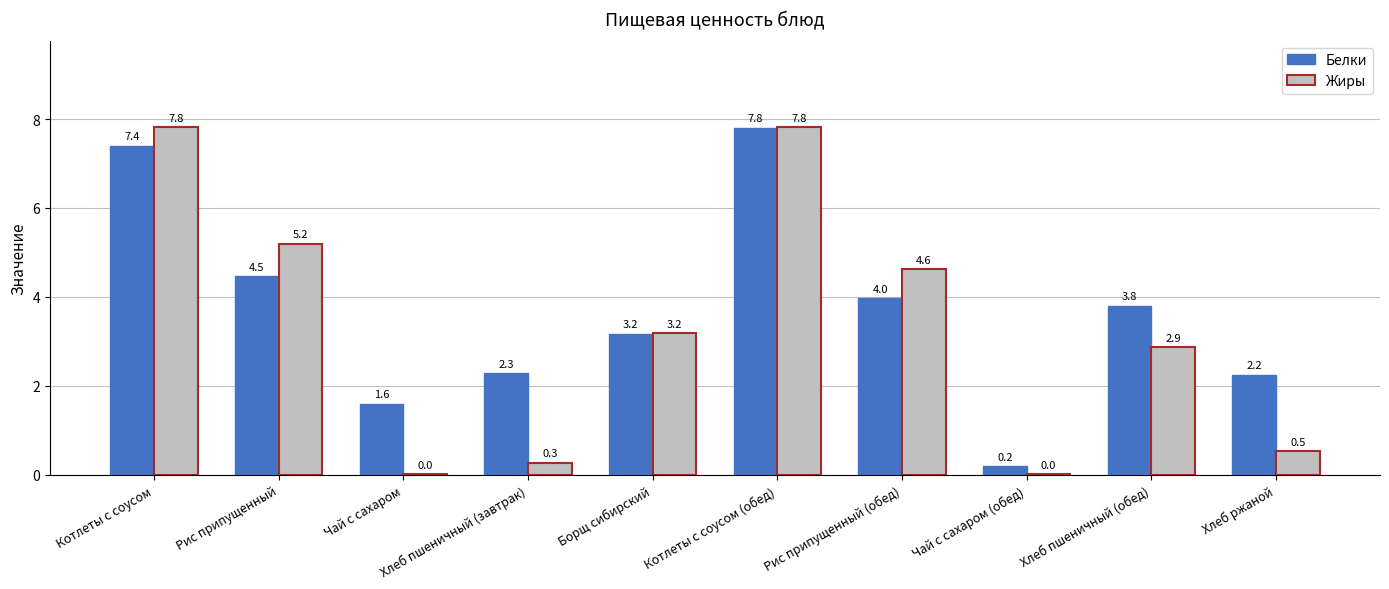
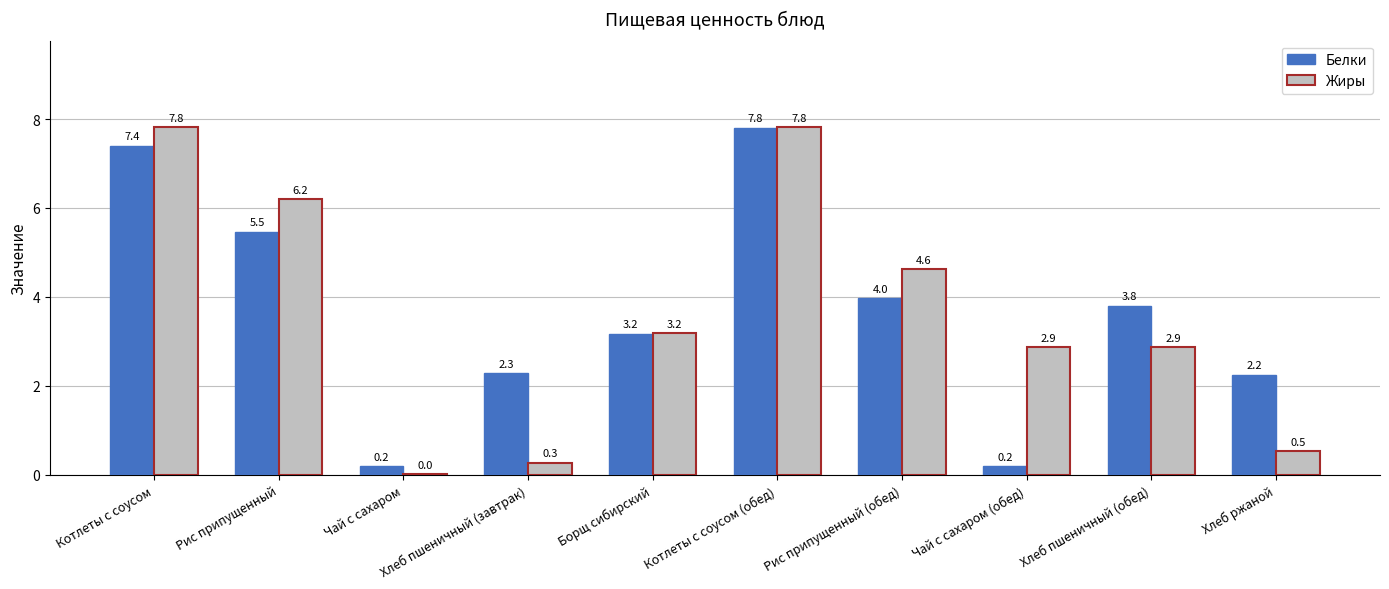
  {
    "Белки": {
      "Котлеты с соусом": 7.4,
-     "Рис припущенный": 4.5,
-     "Чай с сахаром": 1.6,
+     "Рис припущенный": 5.5,
+     "Чай с сахаром": 0.2,
      "Хлеб пшеничный (завтрак)": 2.3,
      "Борщ сибирский": 3.2,
      "Котлеты с соусом (обед)": 7.8,
      "Рис припущенный (обед)": 4.0,
      "Чай с сахаром (обед)": 0.2,
      "Хлеб пшеничный (обед)": 3.8,
      "Хлеб ржаной": 2.2
    },
    "Жиры": {
      "Котлеты с соусом": 7.8,
-     "Рис припущенный": 5.2,
+     "Рис припущенный": 6.2,
      "Чай с сахаром": 0.0,
      "Хлеб пшеничный (завтрак)": 0.3,
      "Борщ сибирский": 3.2,
      "Котлеты с соусом (обед)": 7.8,
      "Рис припущенный (обед)": 4.6,
-     "Чай с сахаром (обед)": 0.0,
+     "Чай с сахаром (обед)": 2.9,
      "Хлеб пшеничный (обед)": 2.9,
      "Хлеб ржаной": 0.5
    }
  }
